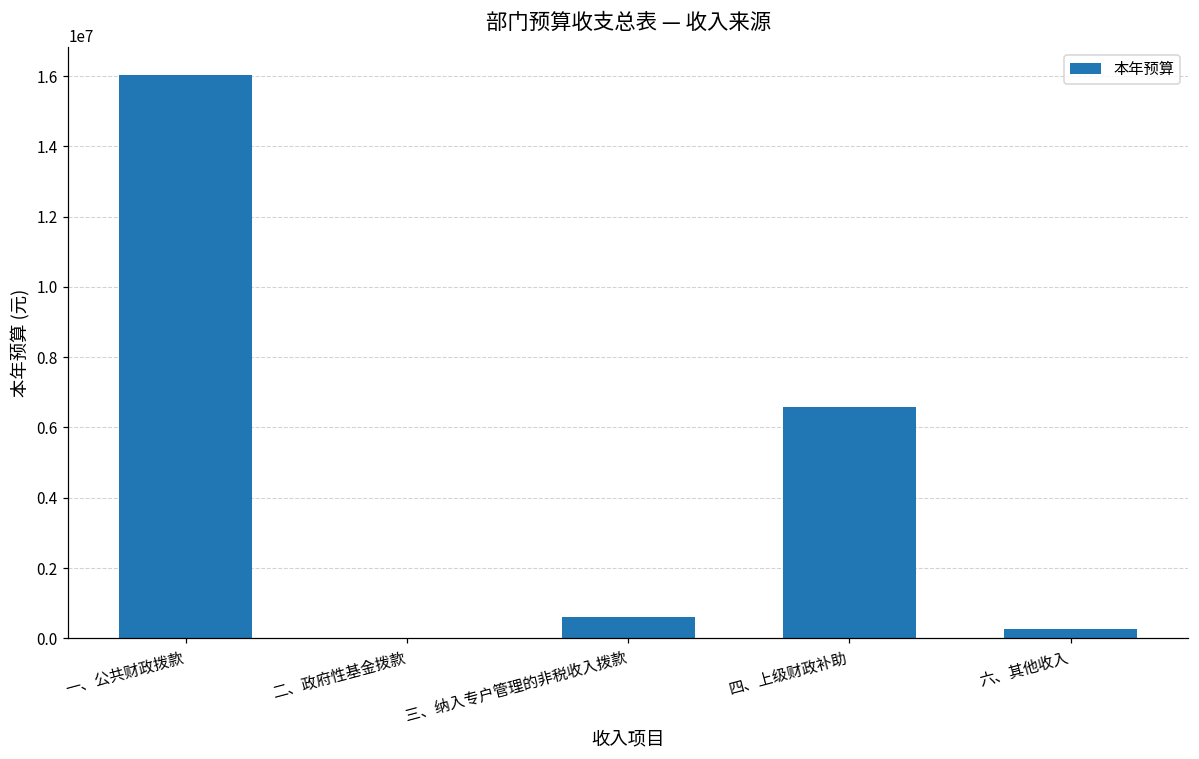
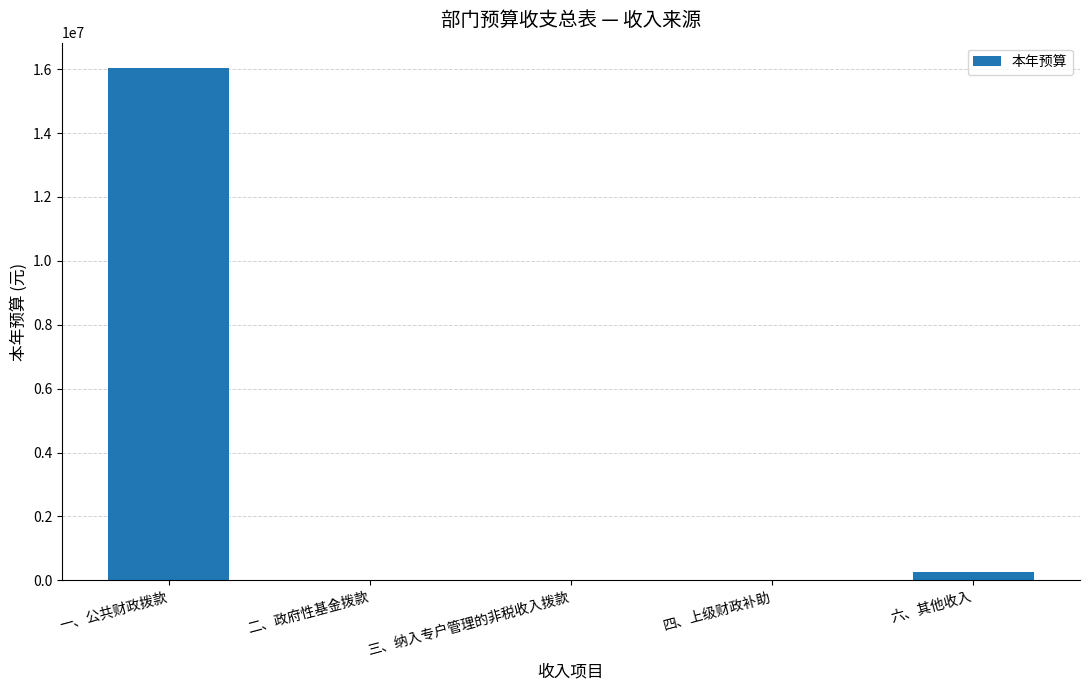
  {
    "一、公共财政拨款": 16000000,
    "二、政府性基金拨款": 0,
-   "三、纳入专户管理的非税收入拨款": 600000,
-   "四、上级财政补助": 6600000,
+   "三、纳入专户管理的非税收入拨款": 0,
+   "四、上级财政补助": 0,
    "六、其他收入": 300000
  }
